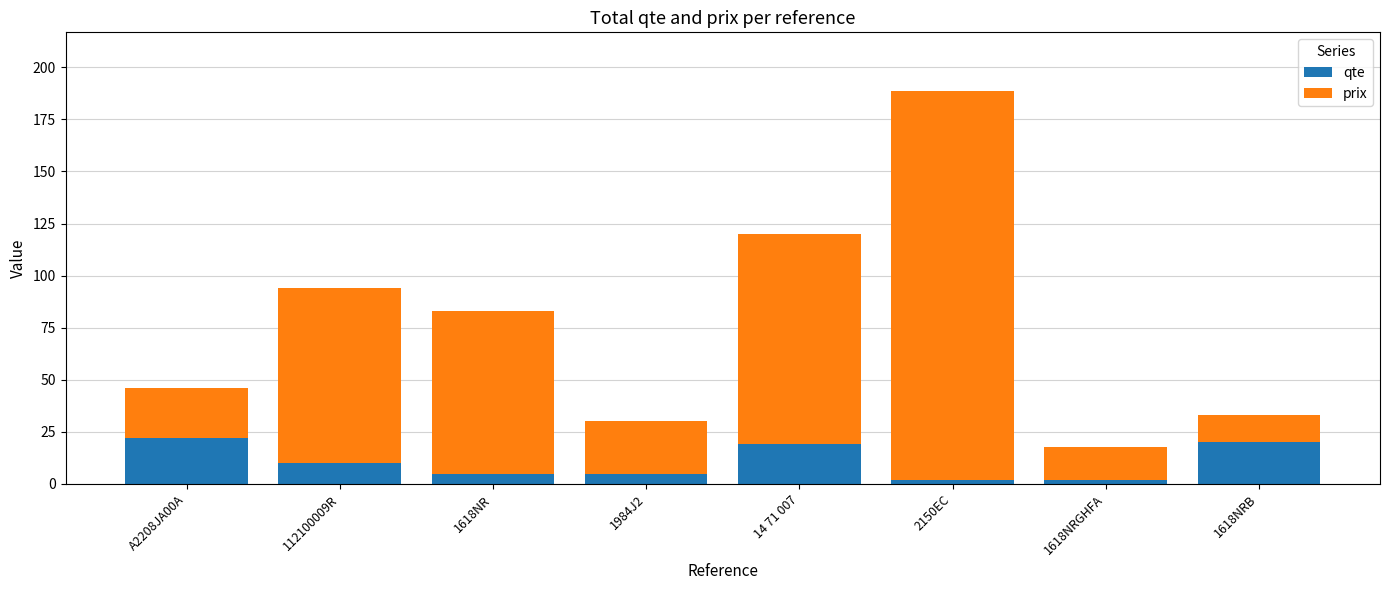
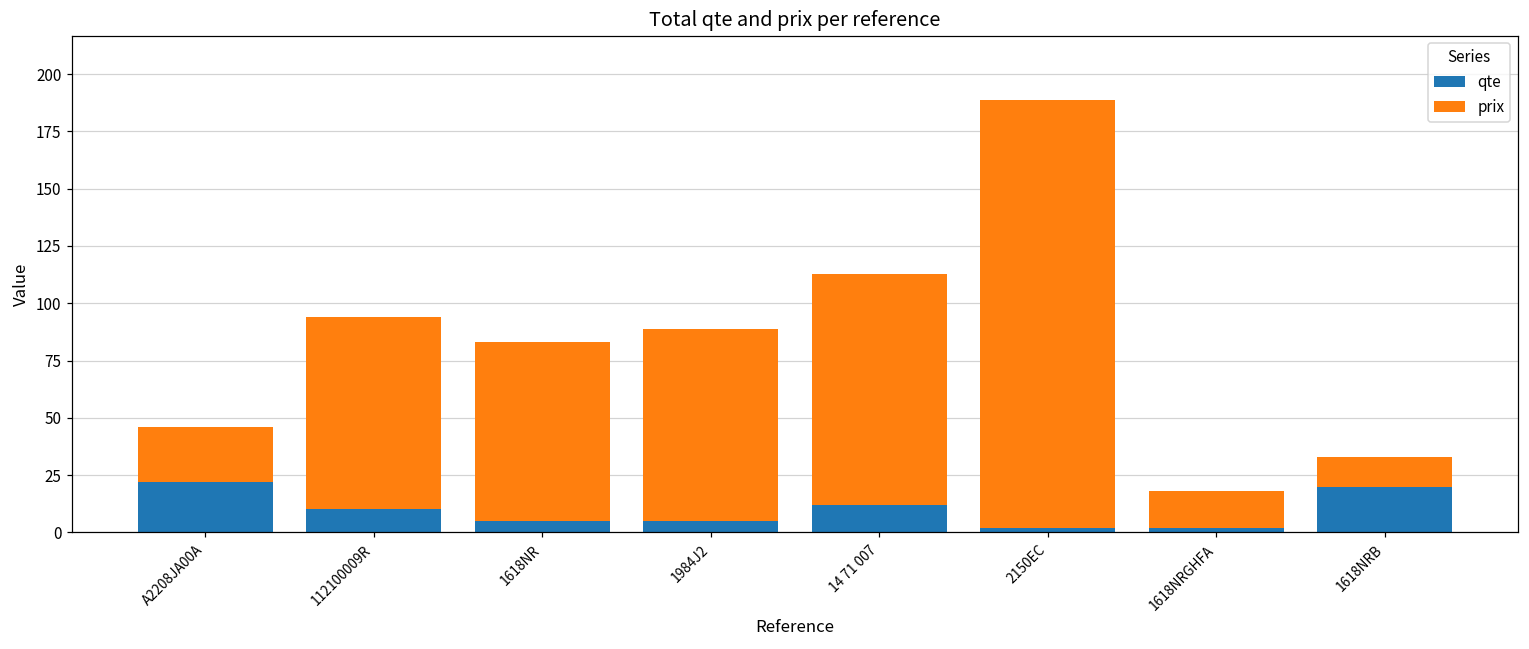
  {
    "qte": {
      "A2208JA00A": 22,
      "112100009R": 10,
      "1618NR": 5,
      "1984J2": 5,
-     "14 71 007": 19,
+     "14 71 007": 12,
      "2150EC": 2,
      "1618NRGHFA": 2,
      "1618NRB": 20
    },
    "prix": {
      "A2208JA00A": 24,
      "112100009R": 84,
      "1618NR": 78,
-     "1984J2": 25,
+     "1984J2": 84,
      "14 71 007": 101,
      "2150EC": 187,
      "1618NRGHFA": 16,
      "1618NRB": 13
    }
  }
